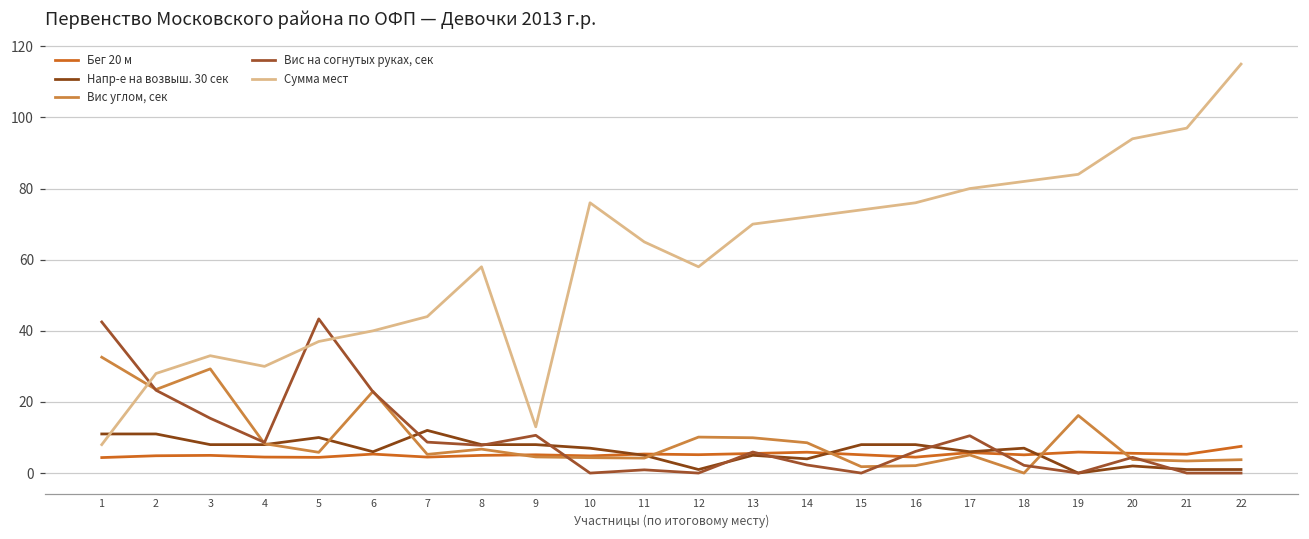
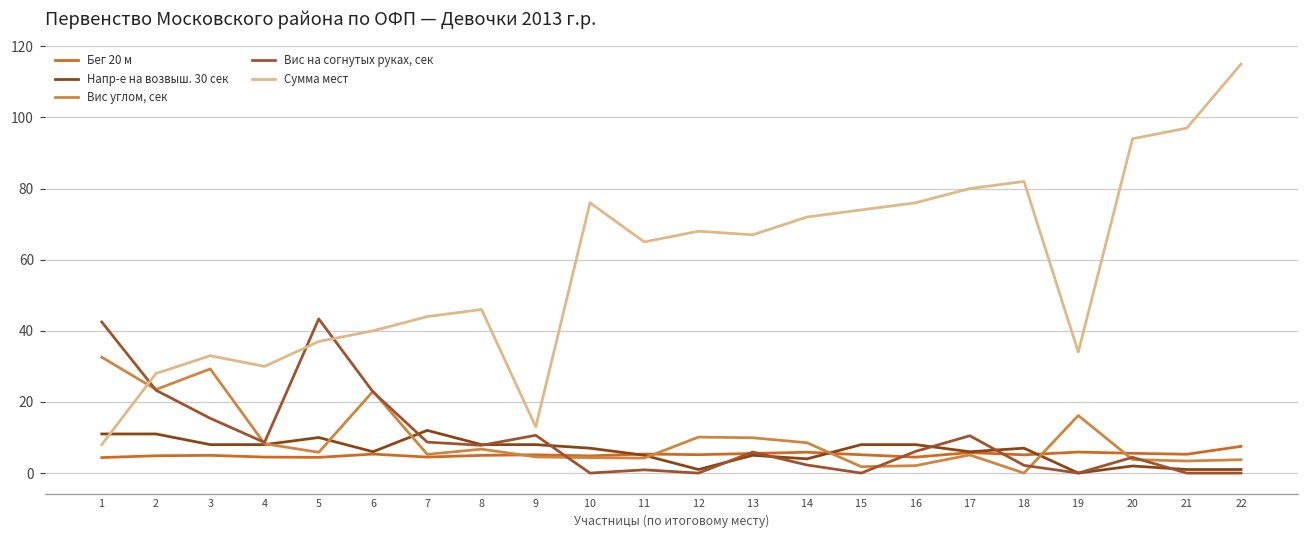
  {
    "Сумма мест": {
      "1": 8,
      "2": 28,
      "3": 33,
      "4": 30,
      "5": 37,
      "6": 40,
      "7": 44,
-     "8": 58,
+     "8": 46,
      "9": 13,
      "10": 76,
      "11": 65,
-     "12": 58,
-     "13": 70,
+     "12": 68,
+     "13": 67,
      "14": 72,
      "15": 74,
      "16": 76,
      "17": 80,
      "18": 82,
-     "19": 84,
+     "19": 34,
      "20": 94,
      "21": 97,
      "22": 115
    }
  }
